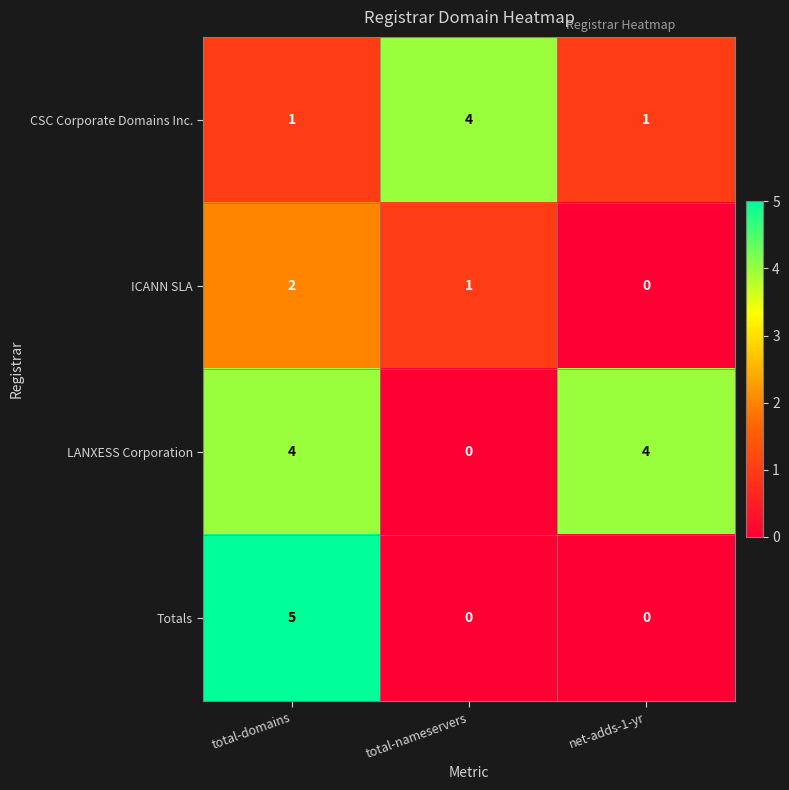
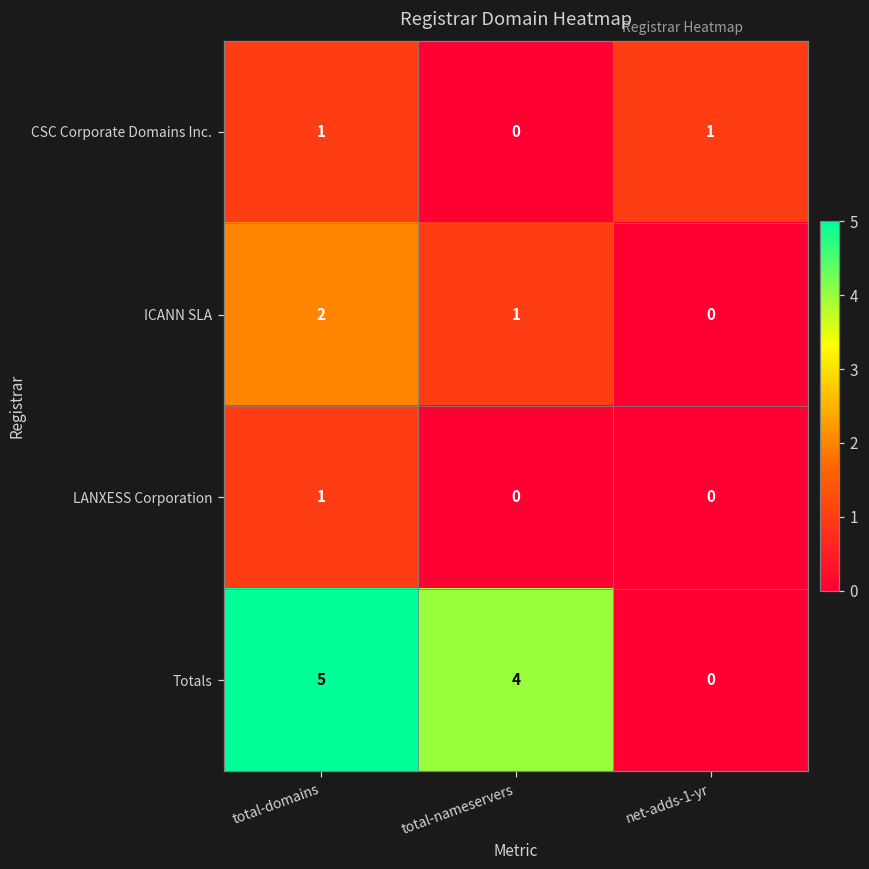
  {
    "CSC Corporate Domains Inc.": {
      "total-domains": 1,
-     "total-nameservers": 4,
+     "total-nameservers": 0,
      "net-adds-1-yr": 1
    },
    "ICANN SLA": {
      "total-domains": 2,
      "total-nameservers": 1,
      "net-adds-1-yr": 0
    },
    "LANXESS Corporation": {
-     "total-domains": 4,
+     "total-domains": 1,
      "total-nameservers": 0,
-     "net-adds-1-yr": 4
+     "net-adds-1-yr": 0
    },
    "Totals": {
      "total-domains": 5,
-     "total-nameservers": 0,
+     "total-nameservers": 4,
      "net-adds-1-yr": 0
    }
  }
